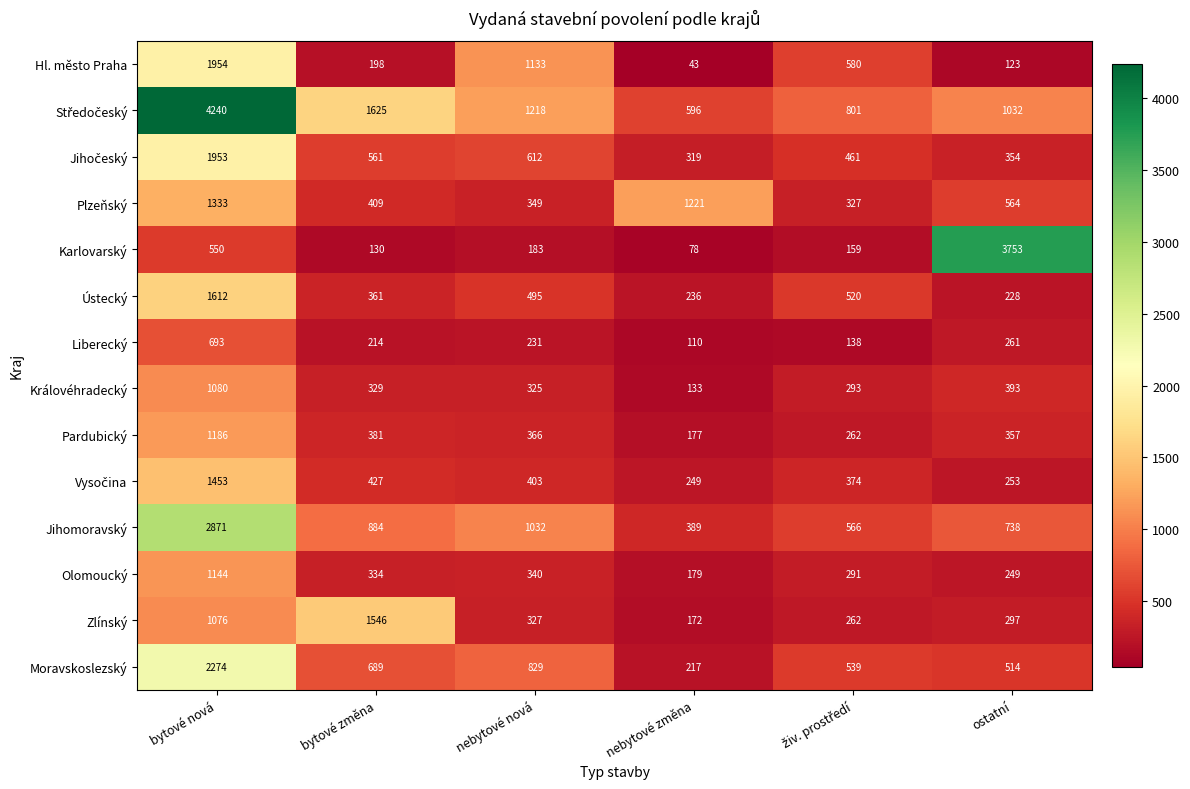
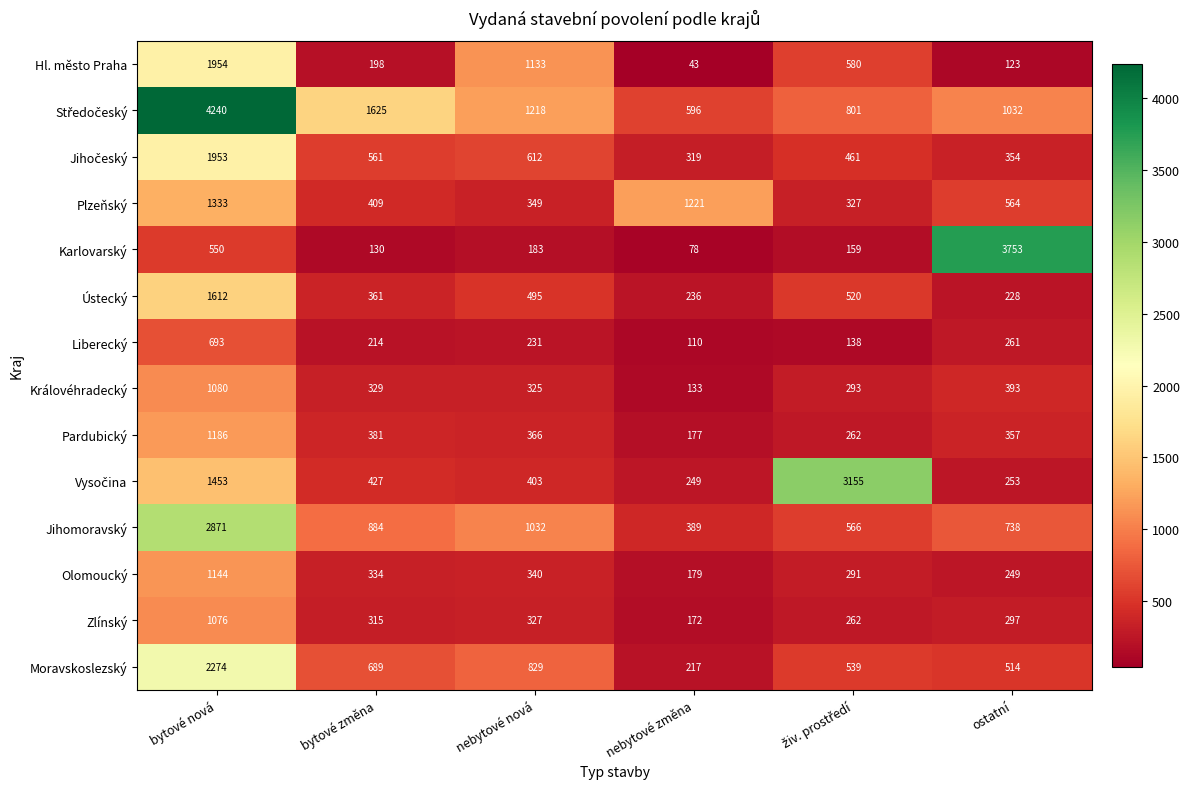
  {
    "Hl. město Praha": {
      "bytové nová": 1954,
      "bytové změna": 198,
      "nebytové nová": 1133,
      "nebytové změna": 43,
      "živ. prostředí": 580,
      "ostatní": 123
    },
    "Středočeský": {
      "bytové nová": 4240,
      "bytové změna": 1625,
      "nebytové nová": 1218,
      "nebytové změna": 596,
      "živ. prostředí": 801,
      "ostatní": 1032
    },
    "Jihočeský": {
      "bytové nová": 1953,
      "bytové změna": 561,
      "nebytové nová": 612,
      "nebytové změna": 319,
      "živ. prostředí": 461,
      "ostatní": 354
    },
    "Plzeňský": {
      "bytové nová": 1333,
      "bytové změna": 409,
      "nebytové nová": 349,
      "nebytové změna": 1221,
      "živ. prostředí": 327,
      "ostatní": 564
    },
    "Karlovarský": {
      "bytové nová": 550,
      "bytové změna": 130,
      "nebytové nová": 183,
      "nebytové změna": 78,
      "živ. prostředí": 159,
      "ostatní": 3753
    },
    "Ústecký": {
      "bytové nová": 1612,
      "bytové změna": 361,
      "nebytové nová": 495,
      "nebytové změna": 236,
      "živ. prostředí": 520,
      "ostatní": 228
    },
    "Liberecký": {
      "bytové nová": 693,
      "bytové změna": 214,
      "nebytové nová": 231,
      "nebytové změna": 110,
      "živ. prostředí": 138,
      "ostatní": 261
    },
    "Královéhradecký": {
      "bytové nová": 1080,
      "bytové změna": 329,
      "nebytové nová": 325,
      "nebytové změna": 133,
      "živ. prostředí": 293,
      "ostatní": 393
    },
    "Pardubický": {
      "bytové nová": 1186,
      "bytové změna": 381,
      "nebytové nová": 366,
      "nebytové změna": 177,
      "živ. prostředí": 262,
      "ostatní": 357
    },
    "Vysočina": {
      "bytové nová": 1453,
      "bytové změna": 427,
      "nebytové nová": 403,
      "nebytové změna": 249,
-     "živ. prostředí": 374,
+     "živ. prostředí": 3155,
      "ostatní": 253
    },
    "Jihomoravský": {
      "bytové nová": 2871,
      "bytové změna": 884,
      "nebytové nová": 1032,
      "nebytové změna": 389,
      "živ. prostředí": 566,
      "ostatní": 738
    },
    "Olomoucký": {
      "bytové nová": 1144,
      "bytové změna": 334,
      "nebytové nová": 340,
      "nebytové změna": 179,
      "živ. prostředí": 291,
      "ostatní": 249
    },
    "Zlínský": {
      "bytové nová": 1076,
-     "bytové změna": 1546,
+     "bytové změna": 315,
      "nebytové nová": 327,
      "nebytové změna": 172,
      "živ. prostředí": 262,
      "ostatní": 297
    },
    "Moravskoslezský": {
      "bytové nová": 2274,
      "bytové změna": 689,
      "nebytové nová": 829,
      "nebytové změna": 217,
      "živ. prostředí": 539,
      "ostatní": 514
    }
  }
